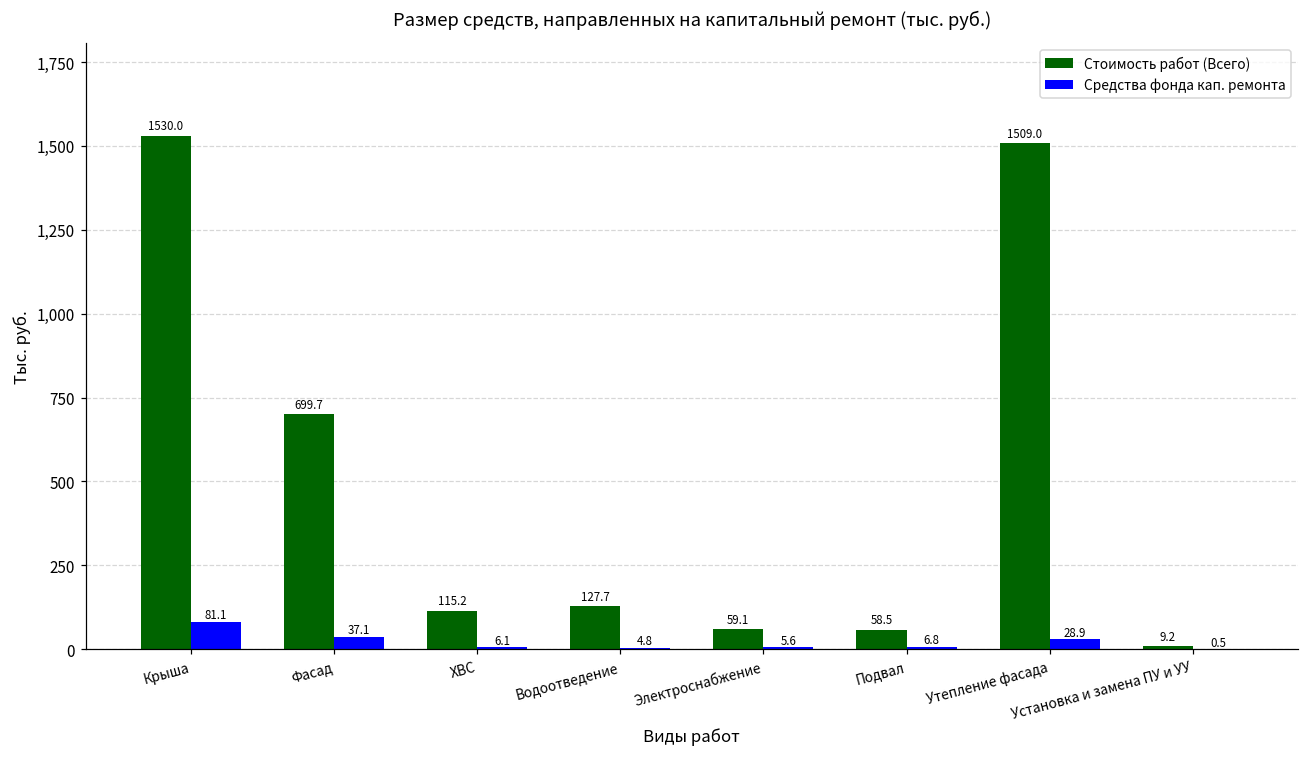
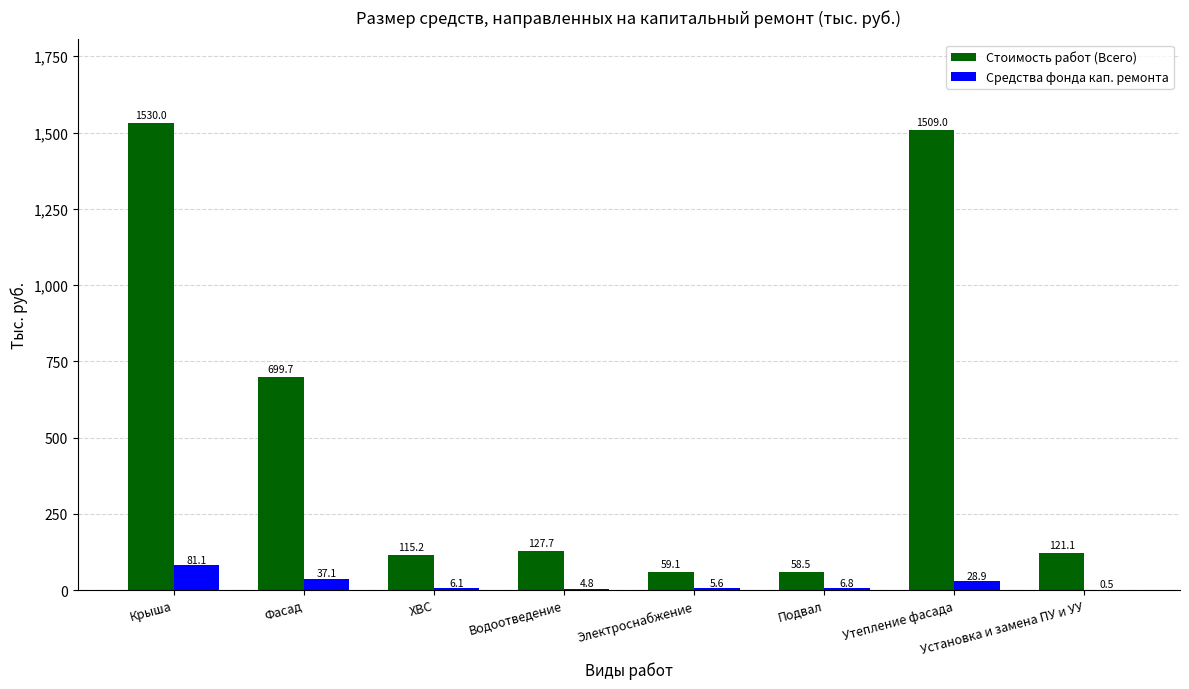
  {
    "Стоимость работ (Всего)": {
      "Крыша": 1530.0,
      "Фасад": 699.7,
      "ХВС": 115.2,
      "Водоотведение": 127.7,
      "Электроснабжение": 59.1,
      "Подвал": 58.5,
      "Утепление фасада": 1509.0,
-     "Установка и замена ПУ и УУ": 9.2
+     "Установка и замена ПУ и УУ": 121.1
    },
    "Средства фонда кап. ремонта": {
      "Крыша": 81.1,
      "Фасад": 37.1,
      "ХВС": 6.1,
      "Водоотведение": 4.8,
      "Электроснабжение": 5.6,
      "Подвал": 6.8,
      "Утепление фасада": 28.9,
      "Установка и замена ПУ и УУ": 0.5
    }
  }
